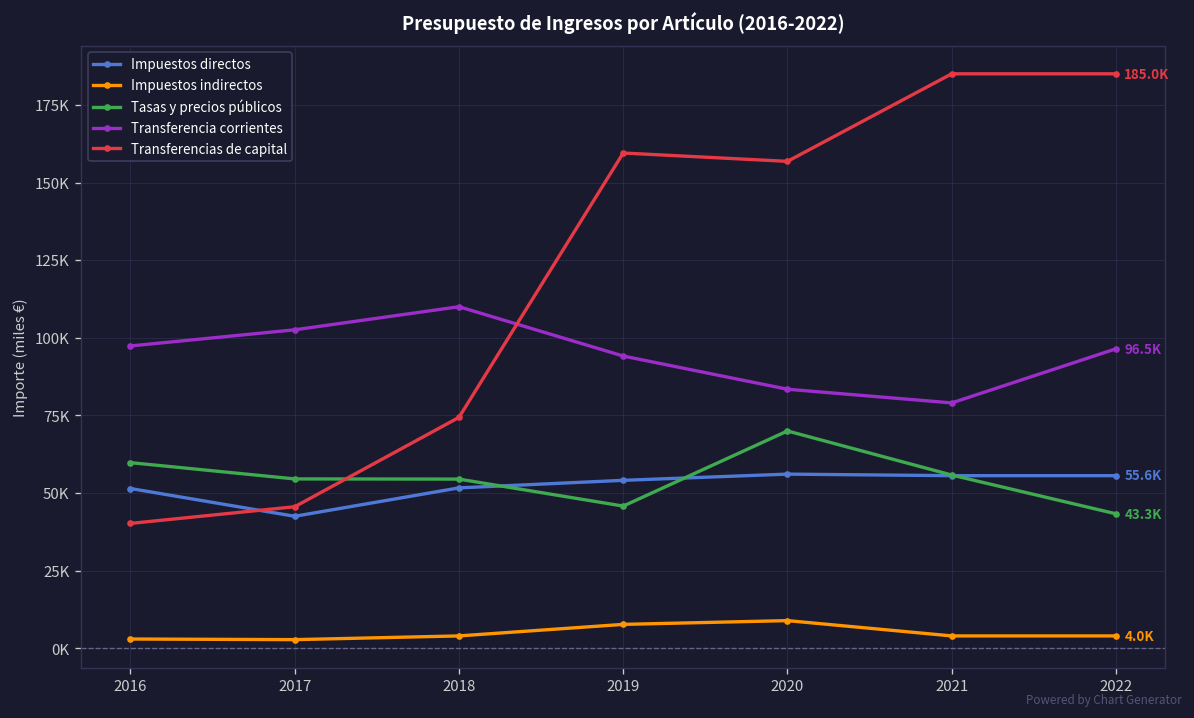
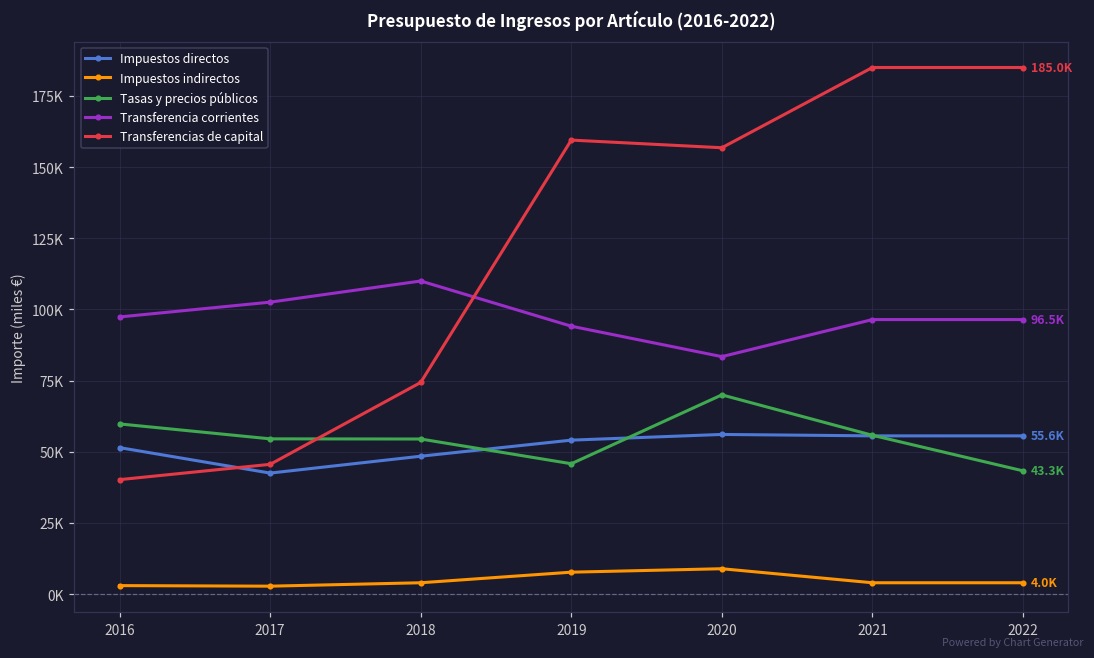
  {
    "Impuestos directos": {
      "2016": "51000",
      "2017": "43000",
-     "2018": "52000",
+     "2018": "48000",
      "2019": "54000",
      "2020": "56000"
    },
    "Impuestos indirectos": {
      "2022": "4.0K"
    },
    "Tasas y precios públicos": {
      "2022": "43.3K"
    },
    "Transferencia corrientes": {
      "2016": "97000",
      "2017": "103000",
      "2018": "110000",
      "2019": "94000",
      "2020": "83000",
-     "2021": "79000"
+     "2021": "96000"
    },
    "Transferencias de capital": {
      "2022": "185.0K"
    }
  }
